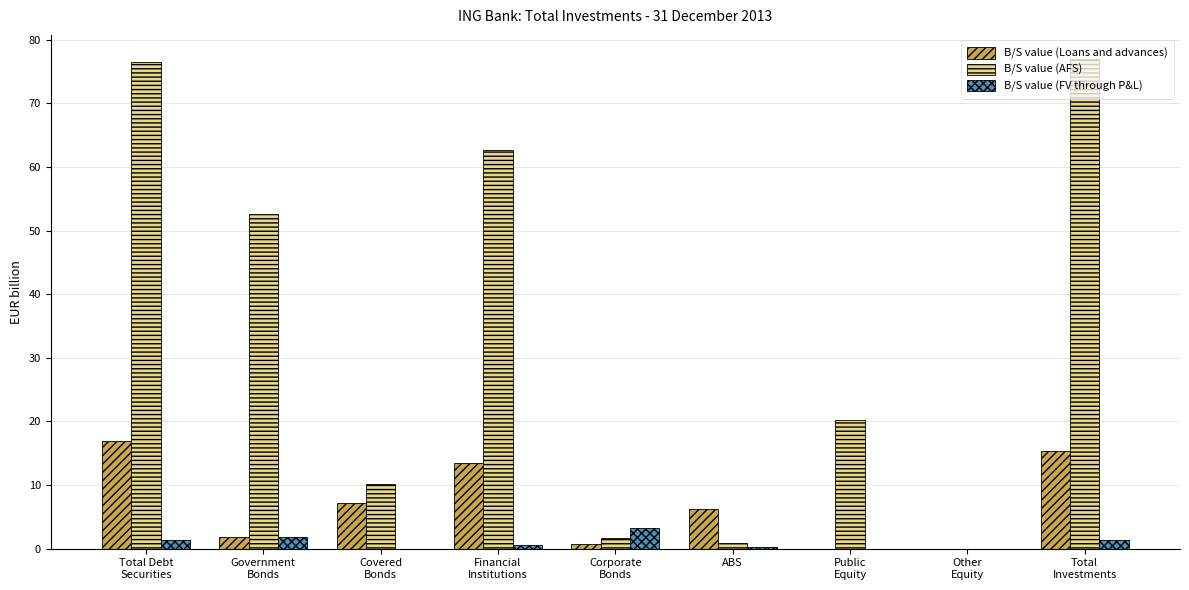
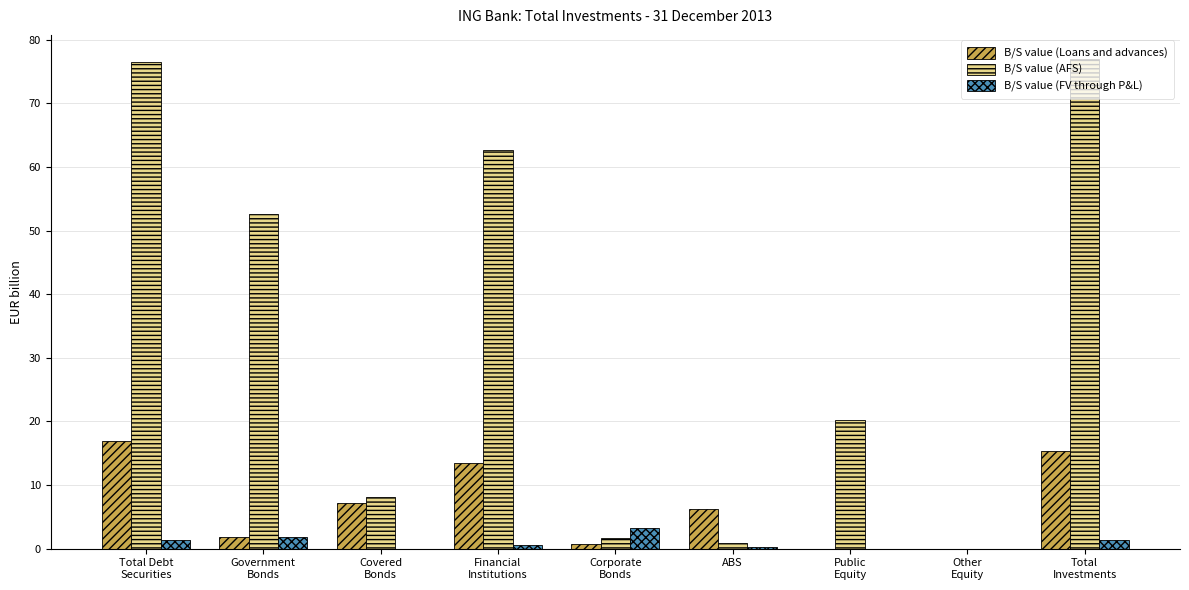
  {
    "B/S value (Loans and advances)": {
      "Total Debt Securities": 17,
      "Government Bonds": 2,
      "Covered Bonds": 7,
      "Financial Institutions": 14,
      "Corporate Bonds": 1,
      "ABS": 6,
      "Public Equity": 0,
      "Other Equity": 0,
      "Total Investments": 15
    },
    "B/S value (AFS)": {
      "Total Debt Securities": 77,
      "Government Bonds": 53,
-     "Covered Bonds": 10,
+     "Covered Bonds": 8,
      "Financial Institutions": 63,
      "Corporate Bonds": 2,
      "ABS": 1,
      "Public Equity": 20,
      "Other Equity": 0
    },
    "B/S value (FV through P&L)": {
      "Total Debt Securities": 1,
      "Government Bonds": 2,
      "Covered Bonds": 0,
      "Financial Institutions": 1,
      "Corporate Bonds": 3,
      "Public Equity": 0,
      "Other Equity": 0,
      "Total Investments": 1
    }
  }
